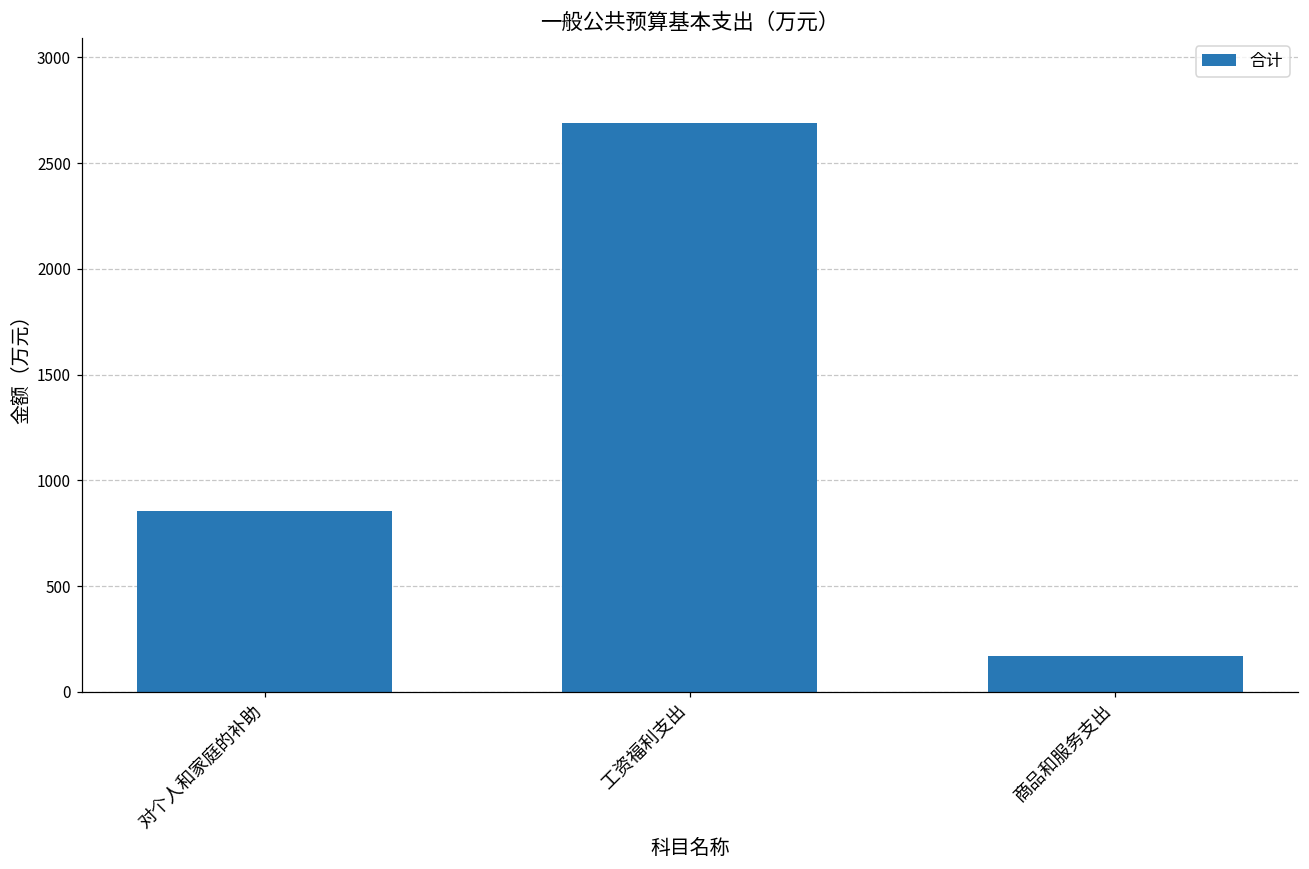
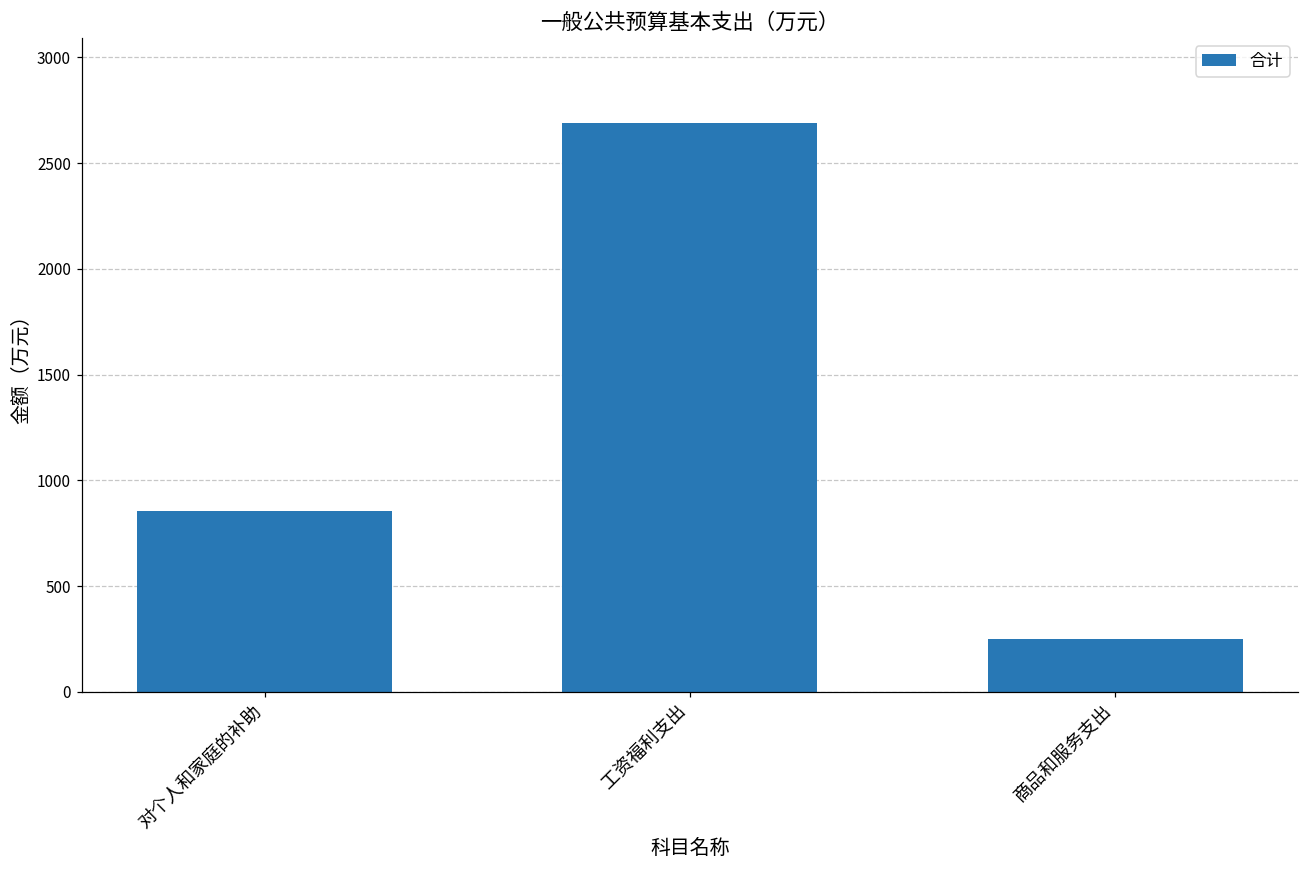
  {
    "对个人和家庭的补助": 860,
    "工资福利支出": 2690,
-   "商品和服务支出": 170
+   "商品和服务支出": 250
  }
